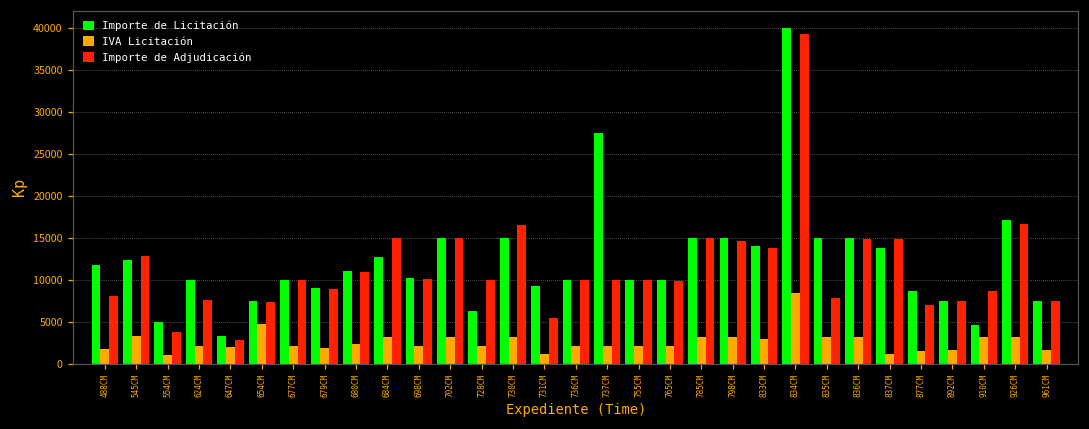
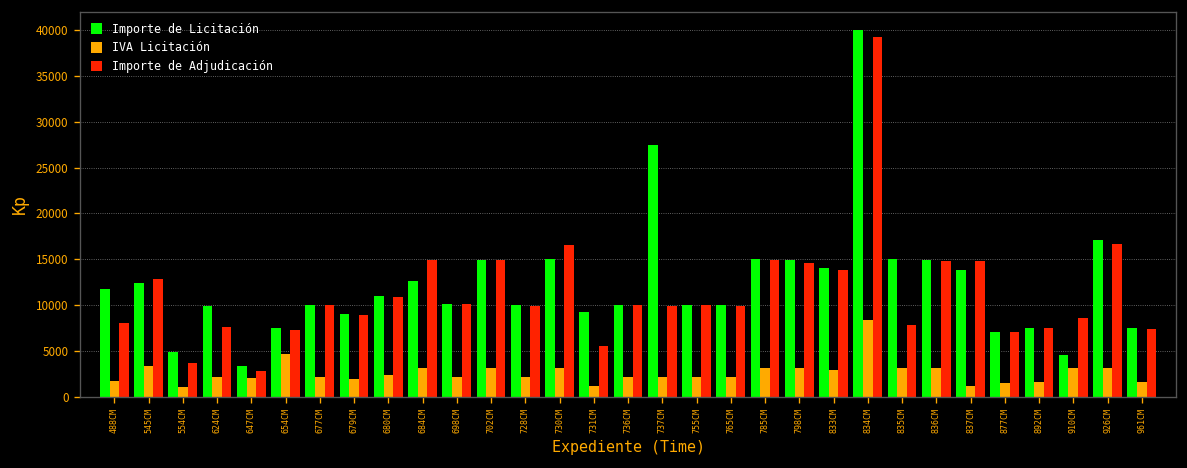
  {
    "Importe de Licitación": {
      "488CM": 12000,
      "545CM": 12000,
      "554CM": 5000,
      "624CM": 10000,
      "647CM": 3000,
      "654CM": 8000,
      "677CM": 10000,
      "679CM": 9000,
      "680CM": 11000,
      "684CM": 13000,
      "698CM": 10000,
      "702CM": 15000,
-     "728CM": 6000,
+     "728CM": 10000,
      "730CM": 15000,
      "731CM": 9000,
      "736CM": 10000,
      "737CM": 27000,
      "755CM": 10000,
      "765CM": 10000,
      "785CM": 15000,
      "798CM": 15000,
      "833CM": 14000,
      "834CM": 40000,
      "835CM": 15000,
      "836CM": 15000,
      "837CM": 14000,
-     "877CM": 9000,
+     "877CM": 7000,
      "892CM": 8000,
      "910CM": 5000,
      "926CM": 17000,
      "961CM": 8000
    },
    "IVA Licitación": {
      "488CM": 2000,
      "545CM": 3000,
      "554CM": 1000,
      "624CM": 2000,
      "647CM": 2000,
      "654CM": 5000,
      "677CM": 2000,
      "679CM": 2000,
      "680CM": 2000,
      "684CM": 3000,
      "698CM": 2000,
      "702CM": 3000,
      "728CM": 2000,
      "730CM": 3000,
      "731CM": 1000,
      "736CM": 2000,
      "737CM": 2000,
      "755CM": 2000,
      "765CM": 2000,
      "785CM": 3000,
      "798CM": 3000,
      "833CM": 3000,
      "834CM": 8000,
      "835CM": 3000,
      "836CM": 3000,
      "837CM": 1000,
      "877CM": 1000,
      "892CM": 2000,
      "910CM": 3000,
      "926CM": 3000,
      "961CM": 2000
    },
    "Importe de Adjudicación": {
      "488CM": 8000,
      "545CM": 13000,
      "554CM": 4000,
      "624CM": 8000,
      "647CM": 3000,
      "654CM": 7000,
      "677CM": 10000,
      "679CM": 9000,
      "680CM": 11000,
      "684CM": 15000,
      "698CM": 10000,
      "702CM": 15000,
      "728CM": 10000,
      "730CM": 17000,
      "731CM": 5000,
      "736CM": 10000,
      "737CM": 10000,
      "755CM": 10000,
      "765CM": 10000,
      "785CM": 15000,
      "798CM": 15000,
      "833CM": 14000,
      "834CM": 39000,
      "835CM": 8000,
      "836CM": 15000,
      "837CM": 15000,
      "877CM": 7000,
      "892CM": 8000,
      "910CM": 9000,
      "926CM": 17000,
      "961CM": 7000
    }
  }
